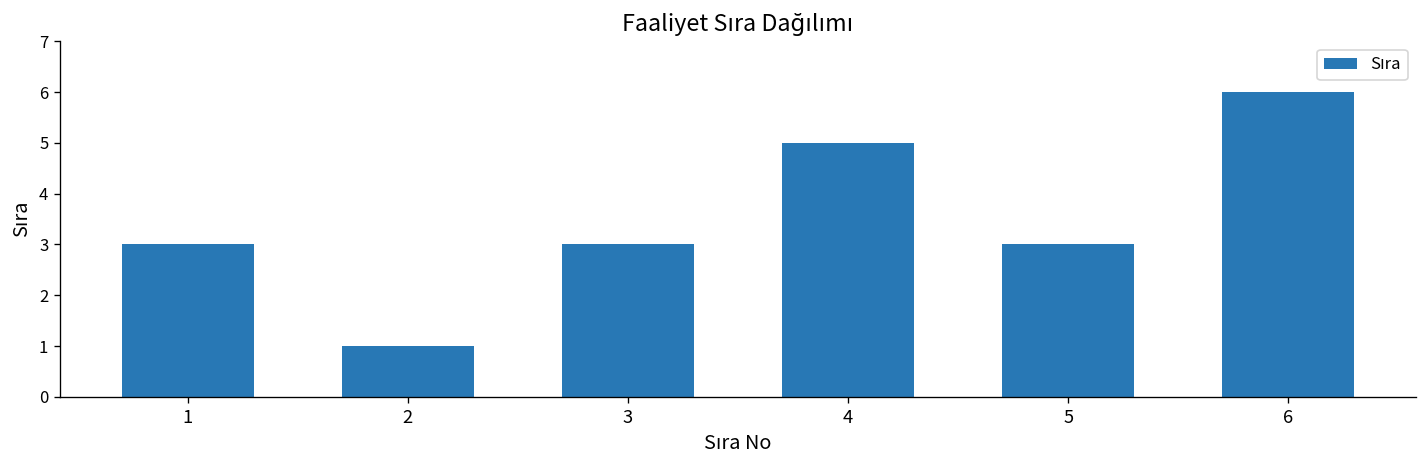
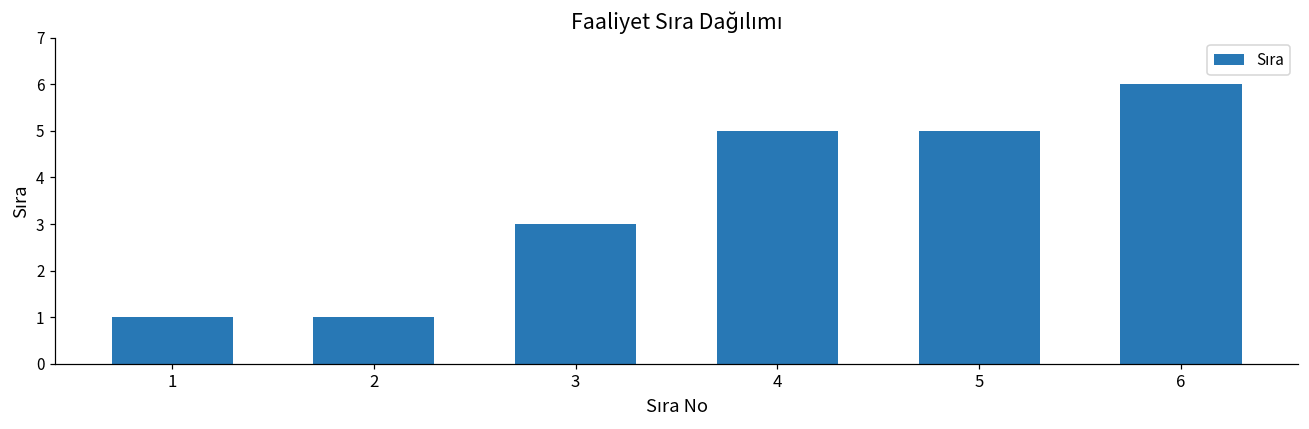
  {
-   "1": 3,
+   "1": 1,
    "2": 1,
    "3": 3,
    "4": 5,
-   "5": 3,
+   "5": 5,
    "6": 6
  }
